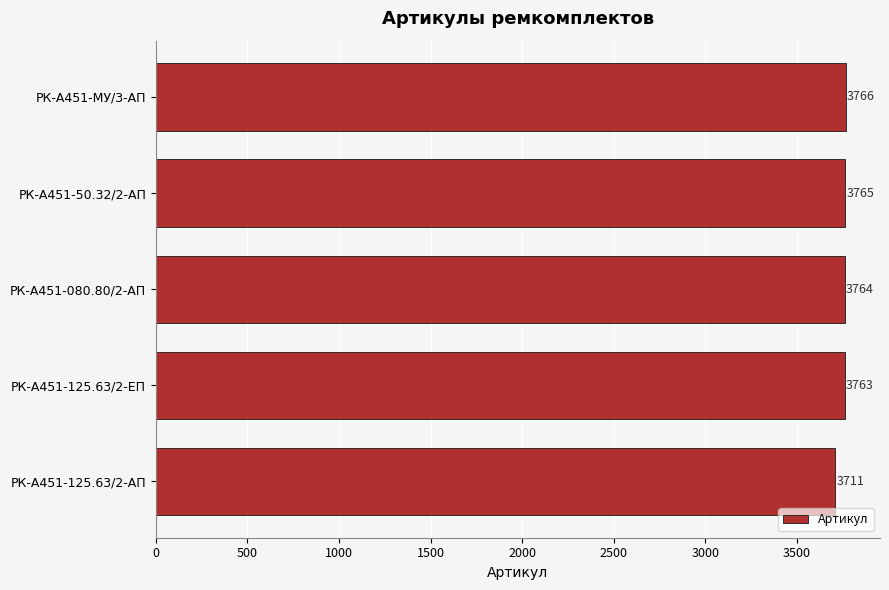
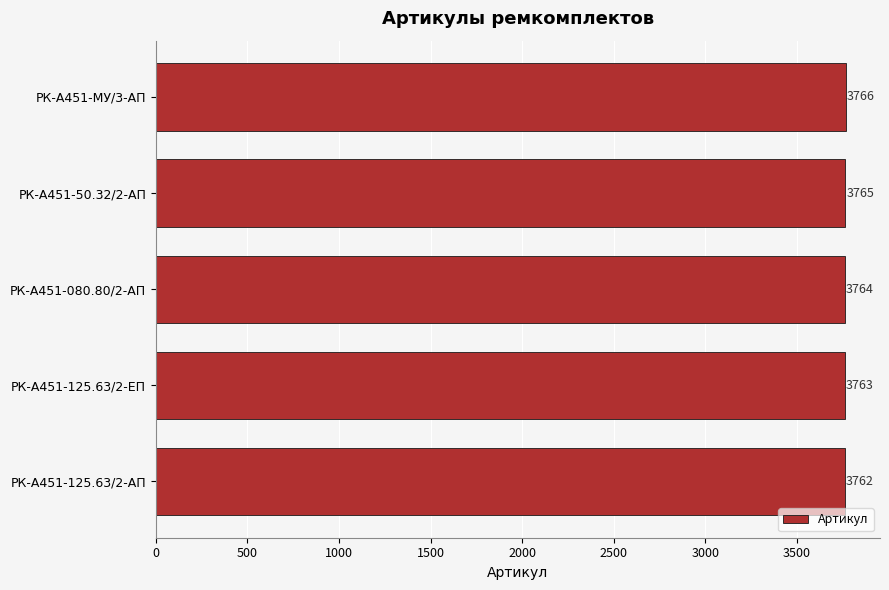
  {
    "РК-А451-МУ/3-АП": 3766,
    "РК-А451-50.32/2-АП": 3765,
    "РК-А451-080.80/2-АП": 3764,
    "РК-А451-125.63/2-ЕП": 3763,
-   "РК-А451-125.63/2-АП": 3711
+   "РК-А451-125.63/2-АП": 3762
  }
